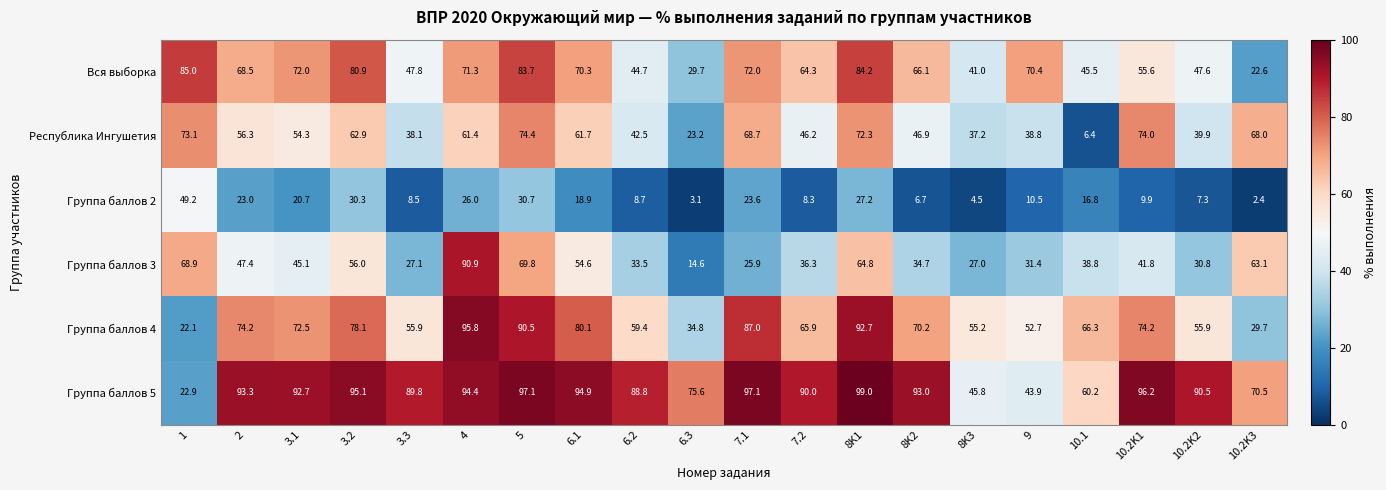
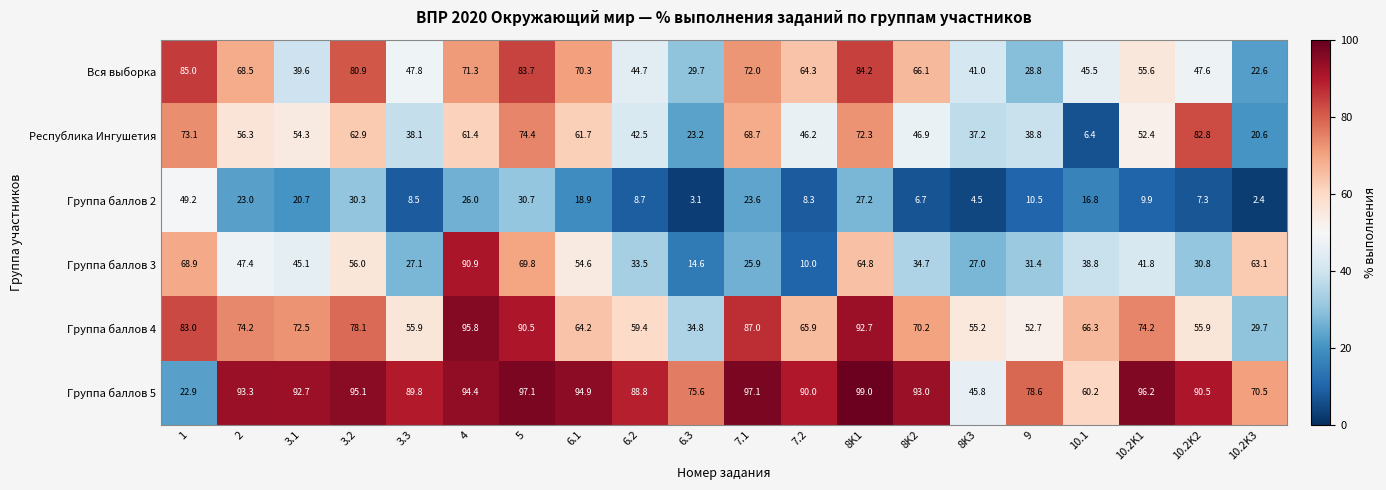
  {
    "Вся выборка": {
      "1": 85.0,
      "2": 68.5,
-     "3.1": 72.0,
+     "3.1": 39.6,
      "3.2": 80.9,
      "3.3": 47.8,
      "4": 71.3,
      "5": 83.7,
      "6.1": 70.3,
      "6.2": 44.7,
      "6.3": 29.7,
      "7.1": 72.0,
      "7.2": 64.3,
      "8K1": 84.2,
      "8K2": 66.1,
      "8K3": 41.0,
-     "9": 70.4,
+     "9": 28.8,
      "10.1": 45.5,
      "10.2K1": 55.6,
      "10.2K2": 47.6,
      "10.2K3": 22.6
    },
    "Республика Ингушетия": {
      "1": 73.1,
      "2": 56.3,
      "3.1": 54.3,
      "3.2": 62.9,
      "3.3": 38.1,
      "4": 61.4,
      "5": 74.4,
      "6.1": 61.7,
      "6.2": 42.5,
      "6.3": 23.2,
      "7.1": 68.7,
      "7.2": 46.2,
      "8K1": 72.3,
      "8K2": 46.9,
      "8K3": 37.2,
      "9": 38.8,
      "10.1": 6.4,
-     "10.2K1": 74.0,
-     "10.2K2": 39.9,
-     "10.2K3": 68.0
+     "10.2K1": 52.4,
+     "10.2K2": 82.8,
+     "10.2K3": 20.6
    },
    "Группа баллов 2": {
      "1": 49.2,
      "2": 23.0,
      "3.1": 20.7,
      "3.2": 30.3,
      "3.3": 8.5,
      "4": 26.0,
      "5": 30.7,
      "6.1": 18.9,
      "6.2": 8.7,
      "6.3": 3.1,
      "7.1": 23.6,
      "7.2": 8.3,
      "8K1": 27.2,
      "8K2": 6.7,
      "8K3": 4.5,
      "9": 10.5,
      "10.1": 16.8,
      "10.2K1": 9.9,
      "10.2K2": 7.3,
      "10.2K3": 2.4
    },
    "Группа баллов 3": {
      "1": 68.9,
      "2": 47.4,
      "3.1": 45.1,
      "3.2": 56.0,
      "3.3": 27.1,
      "4": 90.9,
      "5": 69.8,
      "6.1": 54.6,
      "6.2": 33.5,
      "6.3": 14.6,
      "7.1": 25.9,
-     "7.2": 36.3,
+     "7.2": 10.0,
      "8K1": 64.8,
      "8K2": 34.7,
      "8K3": 27.0,
      "9": 31.4,
      "10.1": 38.8,
      "10.2K1": 41.8,
      "10.2K2": 30.8,
      "10.2K3": 63.1
    },
    "Группа баллов 4": {
-     "1": 22.1,
+     "1": 83.0,
      "2": 74.2,
      "3.1": 72.5,
      "3.2": 78.1,
      "3.3": 55.9,
      "4": 95.8,
      "5": 90.5,
-     "6.1": 80.1,
+     "6.1": 64.2,
      "6.2": 59.4,
      "6.3": 34.8,
      "7.1": 87.0,
      "7.2": 65.9,
      "8K1": 92.7,
      "8K2": 70.2,
      "8K3": 55.2,
      "9": 52.7,
      "10.1": 66.3,
      "10.2K1": 74.2,
      "10.2K2": 55.9,
      "10.2K3": 29.7
    },
    "Группа баллов 5": {
      "1": 22.9,
      "2": 93.3,
      "3.1": 92.7,
      "3.2": 95.1,
      "3.3": 89.8,
      "4": 94.4,
      "5": 97.1,
      "6.1": 94.9,
      "6.2": 88.8,
      "6.3": 75.6,
      "7.1": 97.1,
      "7.2": 90.0,
      "8K1": 99.0,
      "8K2": 93.0,
      "8K3": 45.8,
-     "9": 43.9,
+     "9": 78.6,
      "10.1": 60.2,
      "10.2K1": 96.2,
      "10.2K2": 90.5,
      "10.2K3": 70.5
    }
  }
